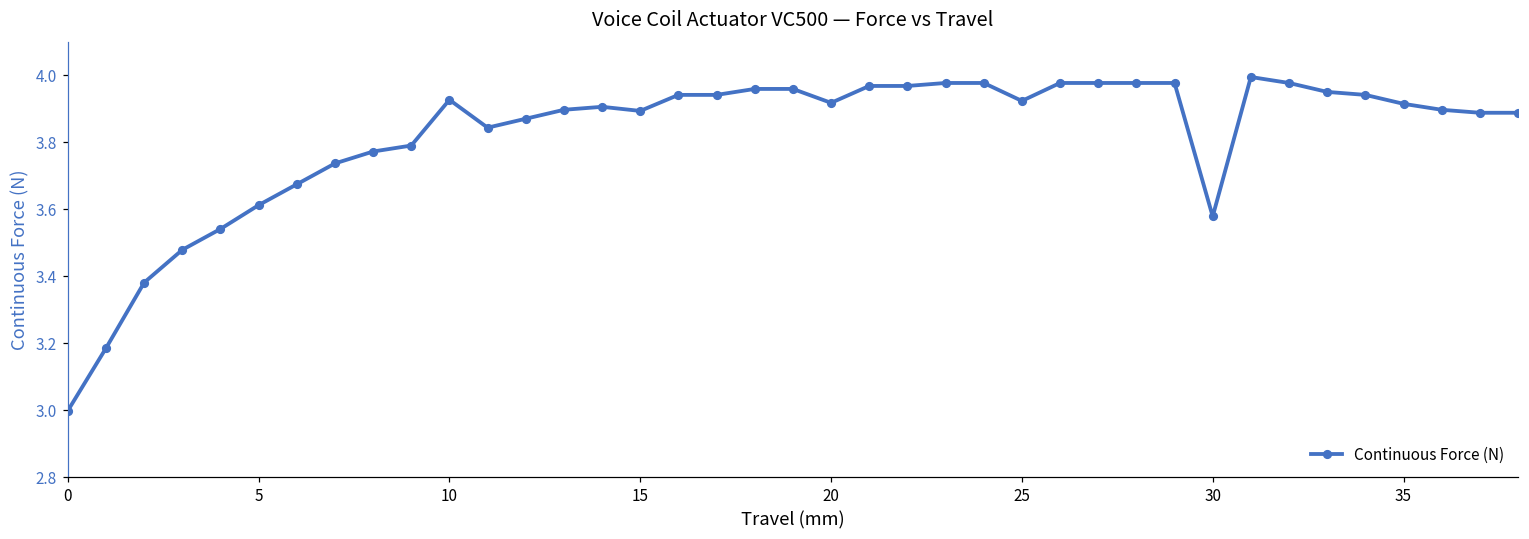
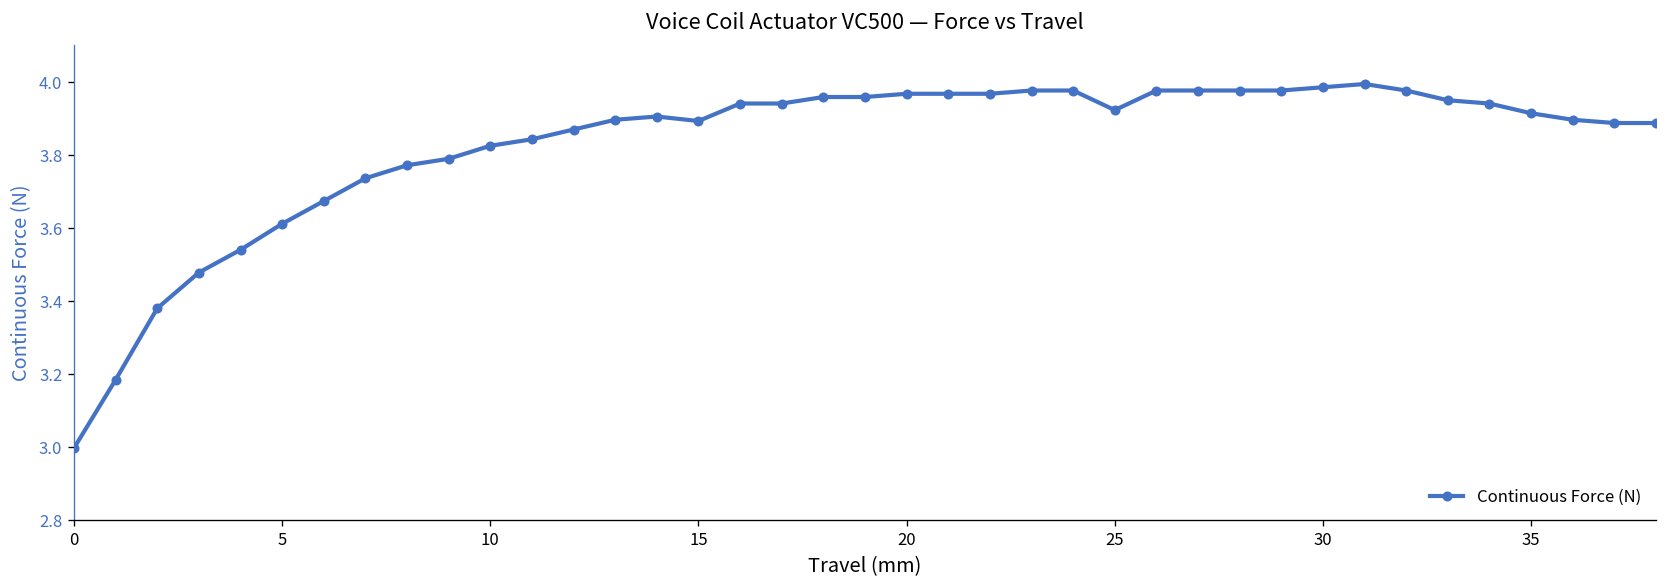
  {
    "0": 3.00,
    "5": 3.61,
-   "10": 3.93,
+   "10": 3.83,
    "15": 3.89,
-   "20": 3.92,
+   "20": 3.97,
    "25": 3.92,
-   "30": 3.58,
+   "30": 3.99,
    "35": 3.91
  }
